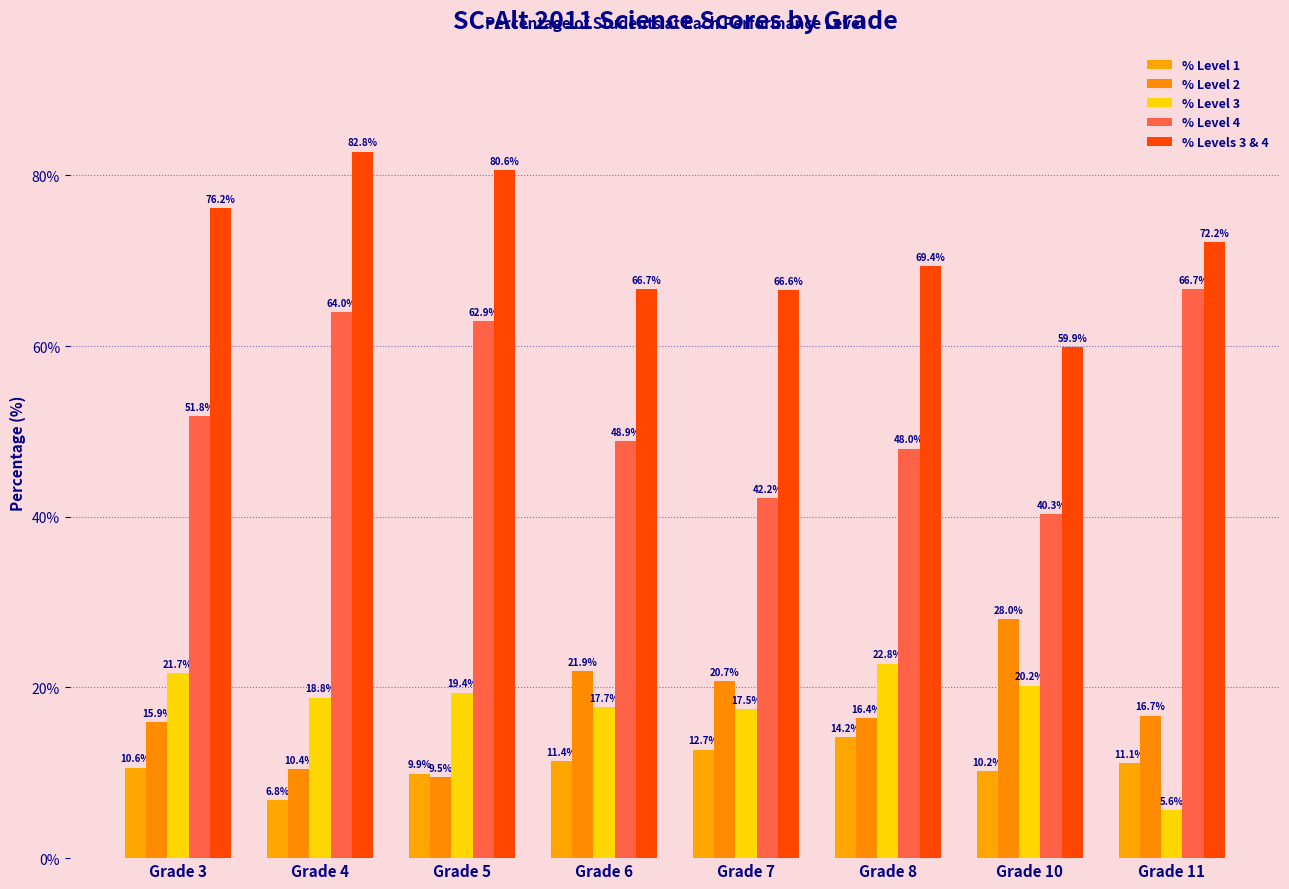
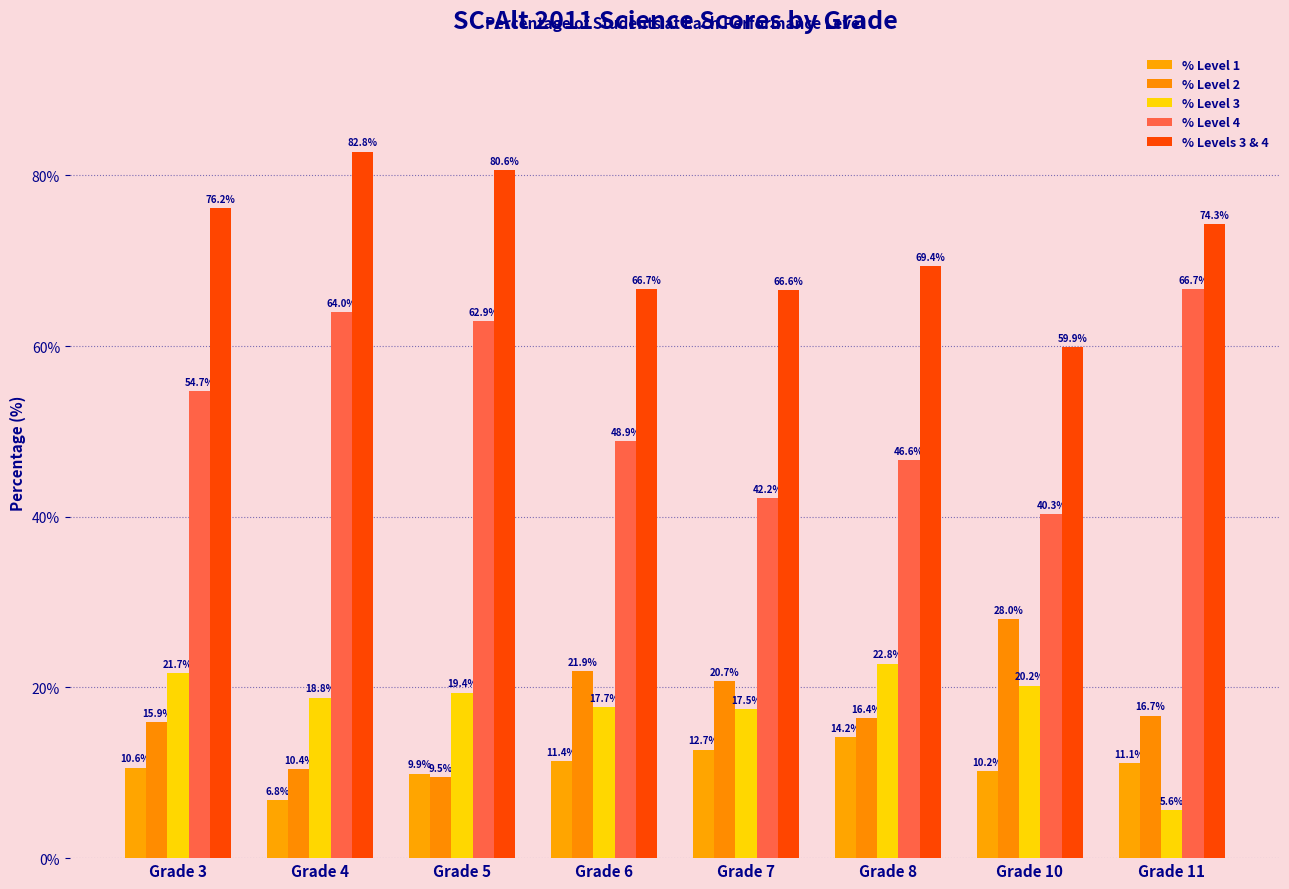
  {
    "% Level 4": {
-     "Grade 3": "51.8%",
+     "Grade 3": "54.7%",
      "Grade 4": "64.0%",
      "Grade 5": "62.9%",
      "Grade 6": "48.9%",
      "Grade 7": "42.2%",
-     "Grade 8": "48.0%",
+     "Grade 8": "46.6%",
      "Grade 10": "40.3%",
      "Grade 11": "66.7%"
    },
    "% Levels 3 & 4": {
      "Grade 3": "76.2%",
      "Grade 4": "82.8%",
      "Grade 5": "80.6%",
      "Grade 6": "66.7%",
      "Grade 7": "66.6%",
      "Grade 8": "69.4%",
      "Grade 10": "59.9%",
-     "Grade 11": "72.2%"
+     "Grade 11": "74.3%"
    }
  }
